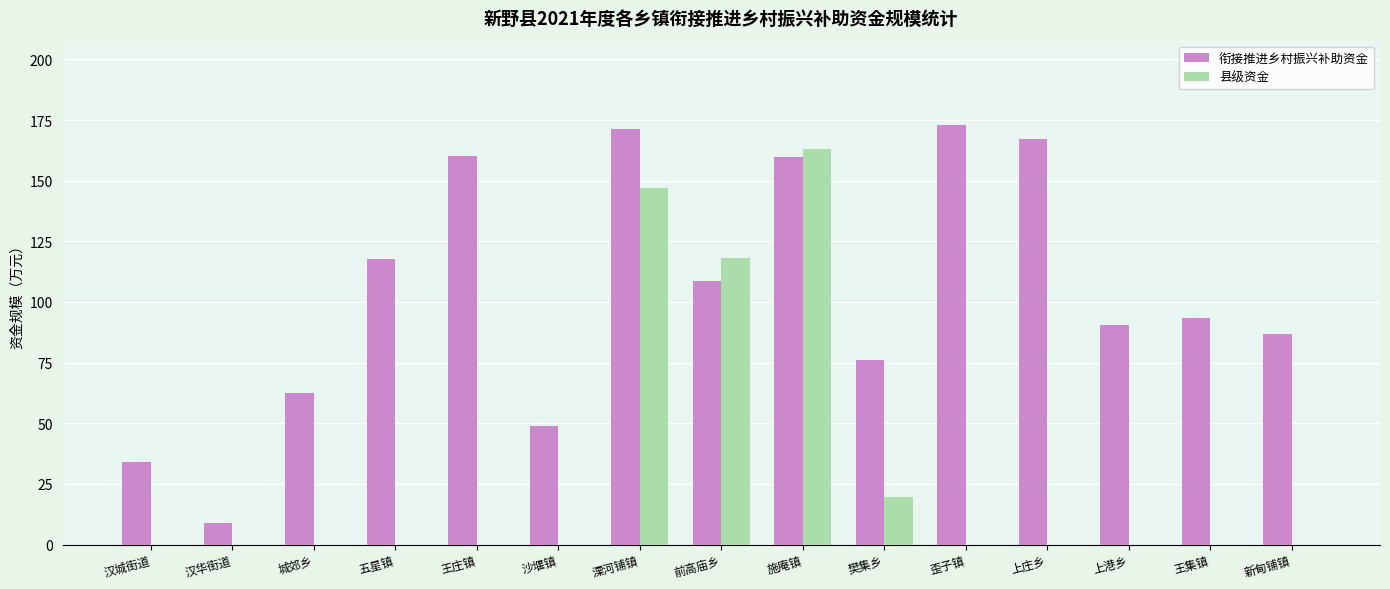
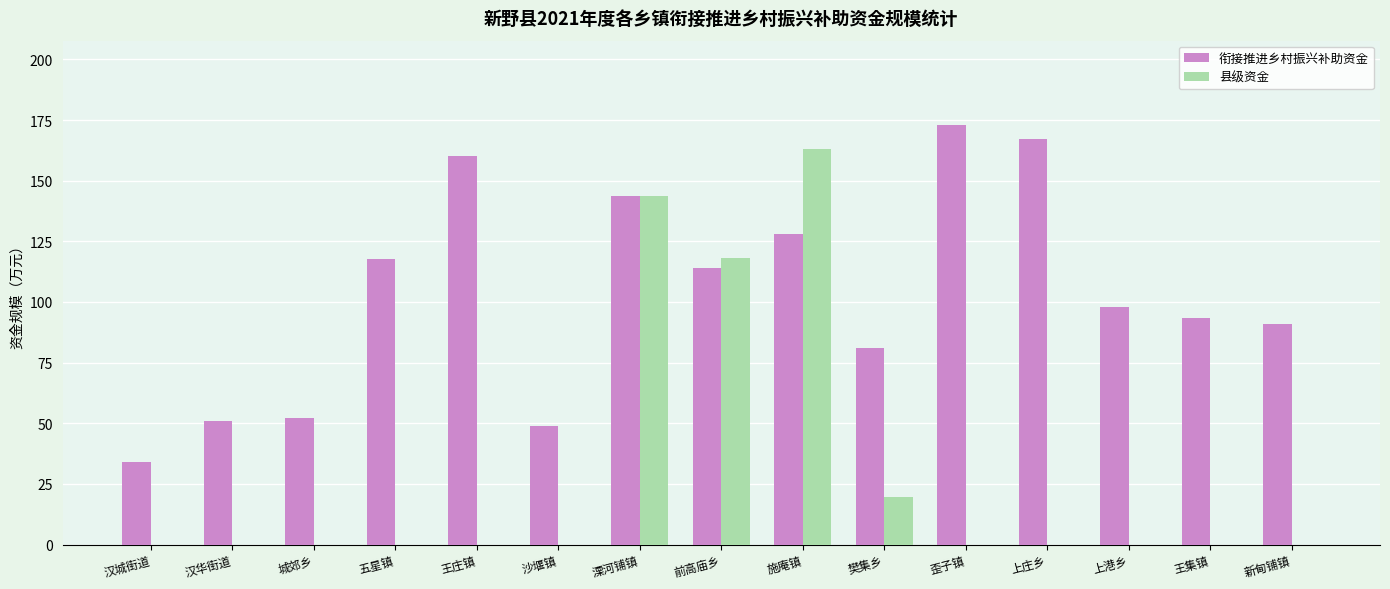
  {
    "衔接推进乡村振兴补助资金": {
      "汉城街道": 34,
-     "汉华街道": 9,
-     "城郊乡": 62,
+     "汉华街道": 51,
+     "城郊乡": 52,
      "五星镇": 118,
      "王庄镇": 160,
      "沙堰镇": 49,
-     "溧河铺镇": 171,
-     "前高庙乡": 109,
-     "施庵镇": 160,
-     "樊集乡": 76,
+     "溧河铺镇": 144,
+     "前高庙乡": 114,
+     "施庵镇": 128,
+     "樊集乡": 81,
      "歪子镇": 173,
      "上庄乡": 167,
-     "上港乡": 91,
+     "上港乡": 98,
      "王集镇": 94,
-     "新甸铺镇": 87
+     "新甸铺镇": 91
    },
    "县级资金": {
      "汉城街道": 0,
      "汉华街道": 0,
      "城郊乡": 0,
      "五星镇": 0,
      "王庄镇": 0,
      "沙堰镇": 0,
-     "溧河铺镇": 147,
+     "溧河铺镇": 144,
      "前高庙乡": 118,
      "施庵镇": 163,
      "樊集乡": 20,
      "歪子镇": 0,
      "上庄乡": 0,
      "上港乡": 0,
      "王集镇": 0,
      "新甸铺镇": 0
    }
  }
